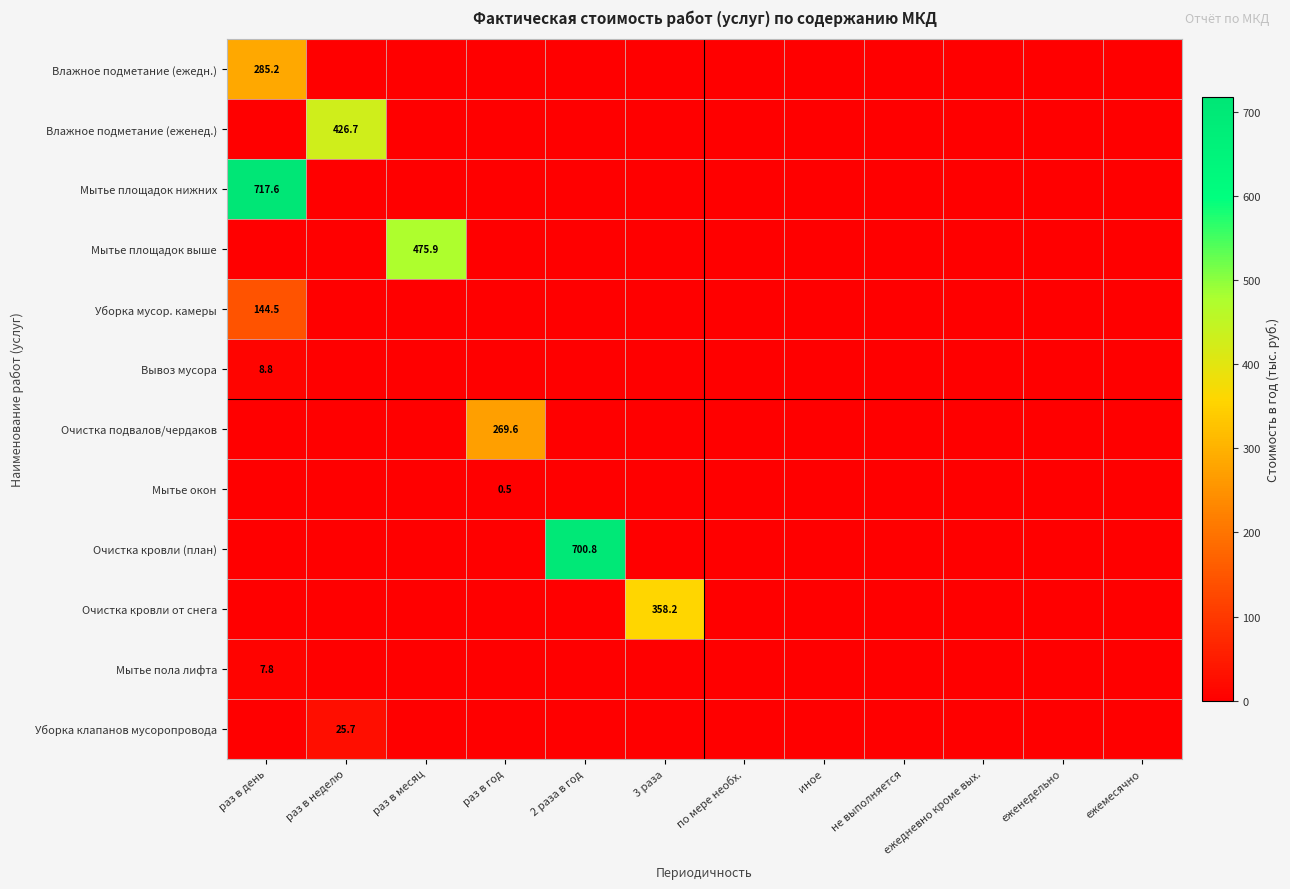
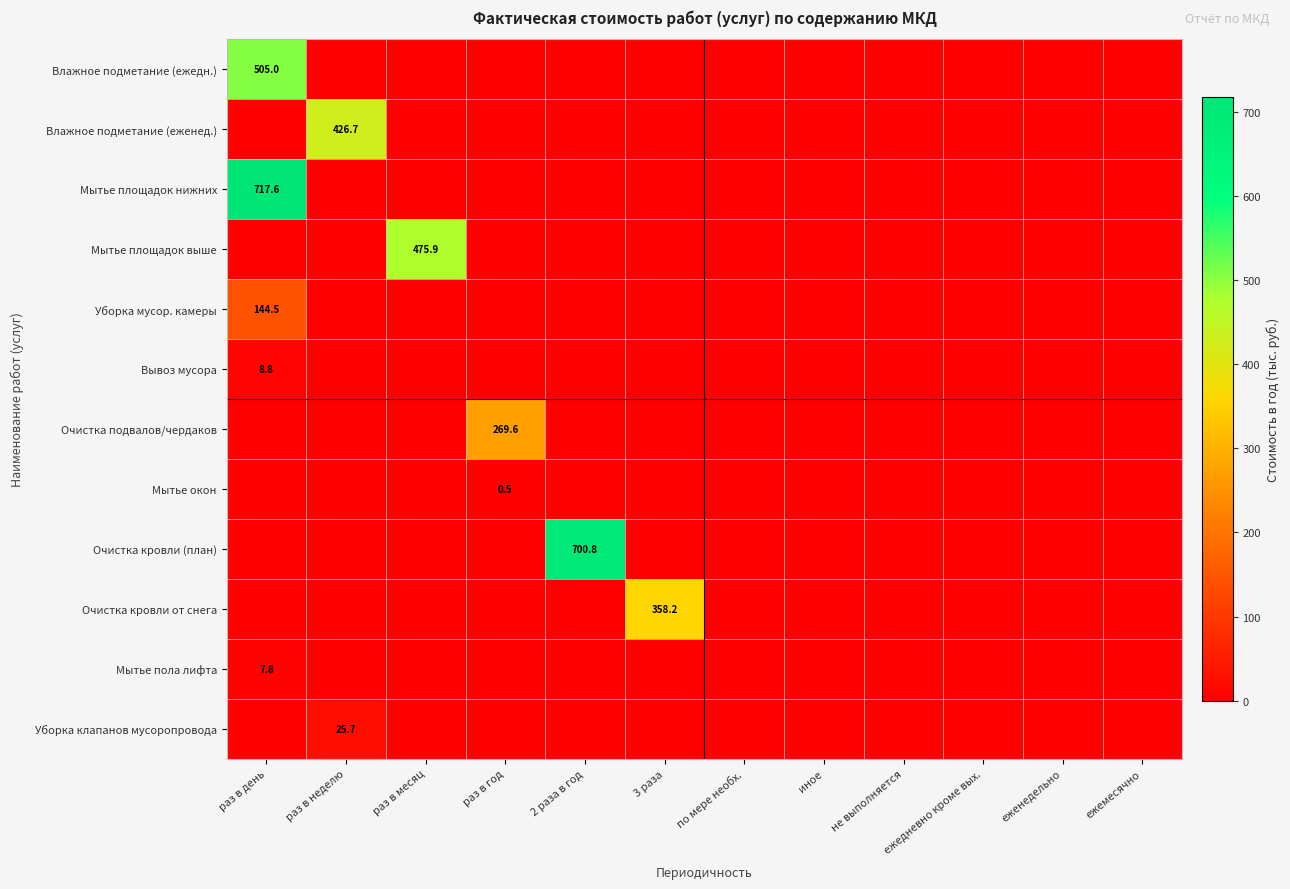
  {
    "Влажное подметание (ежедн.)": {
-     "раз в день": 285.2
+     "раз в день": 505.0
    },
    "Влажное подметание (еженед.)": {
      "раз в неделю": 426.7
    },
    "Мытье площадок нижних": {
      "раз в день": 717.6
    },
    "Мытье площадок выше": {
      "раз в месяц": 475.9
    },
    "Уборка мусор. камеры": {
      "раз в день": 144.5
    },
    "Вывоз мусора": {
      "раз в день": 8.8
    },
    "Очистка подвалов/чердаков": {
      "раз в год": 269.6
    },
    "Мытье окон": {
      "раз в год": 0.5
    },
    "Очистка кровли (план)": {
      "2 раза в год": 700.8
    },
    "Очистка кровли от снега": {
      "3 раза": 358.2
    },
    "Мытье пола лифта": {
      "раз в день": 7.8
    },
    "Уборка клапанов мусоропровода": {
      "раз в неделю": 25.7
    }
  }
